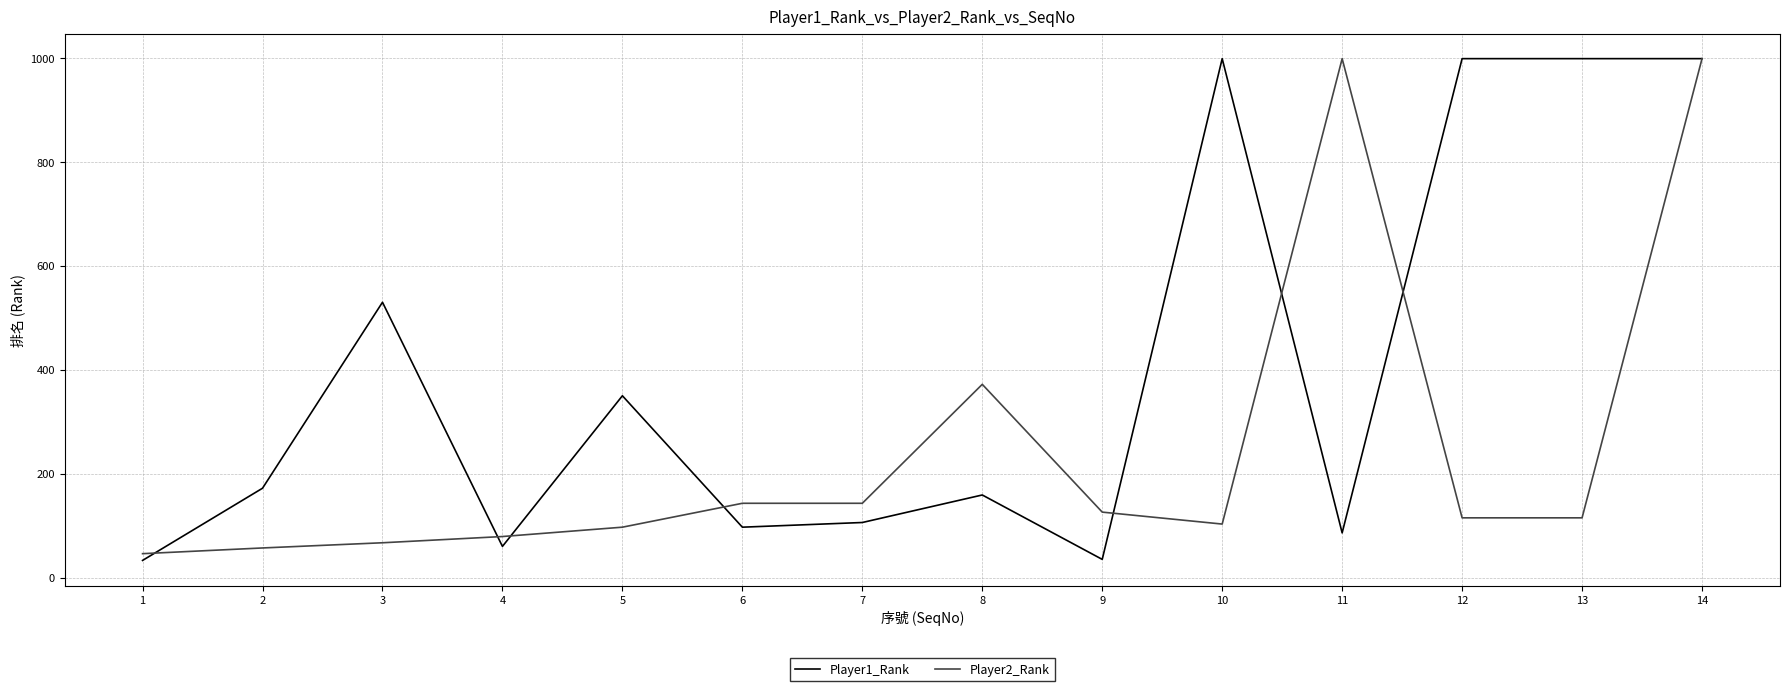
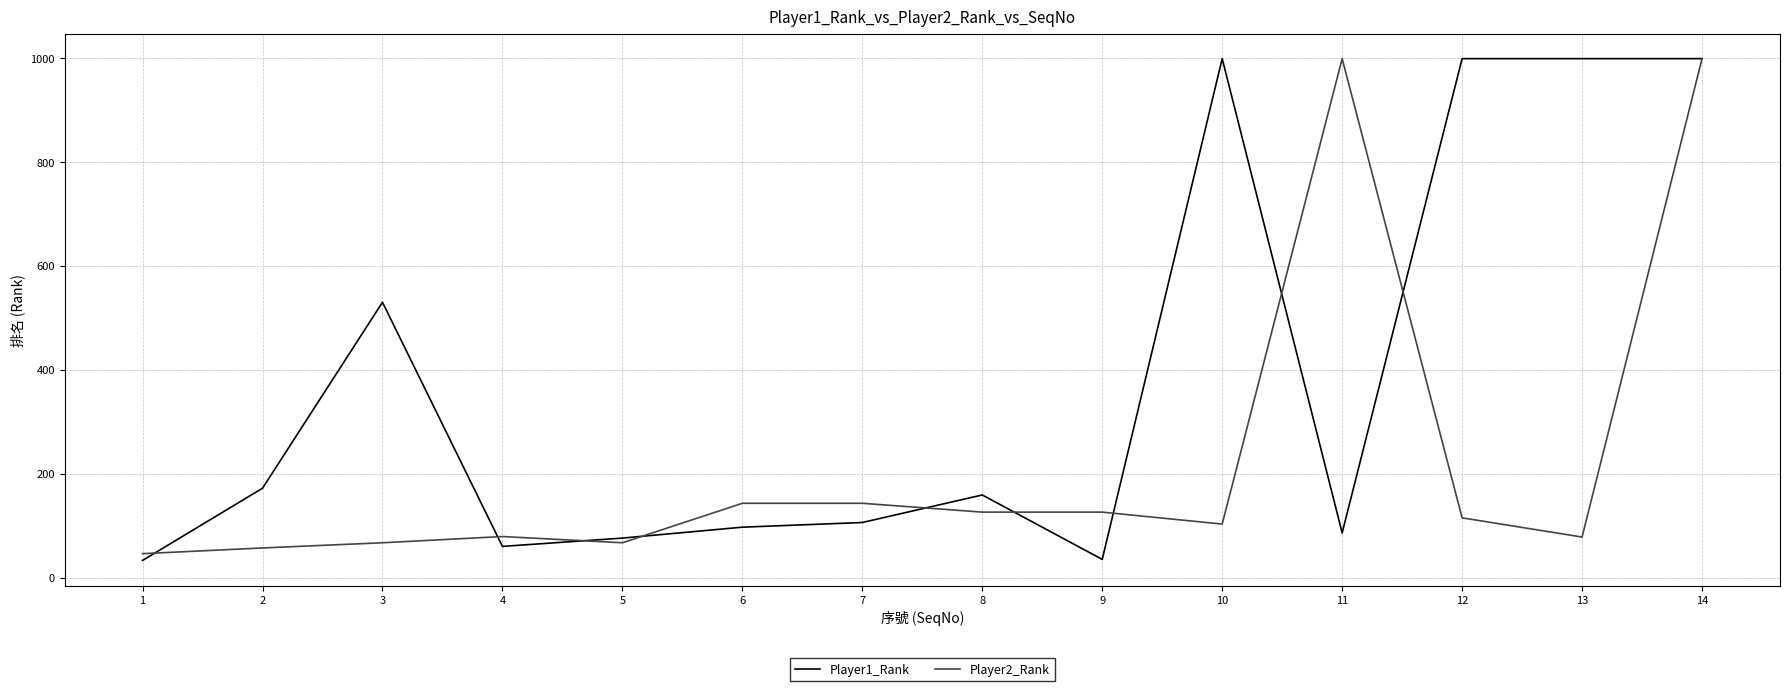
  {
    "Player1_Rank": {
      "1": 30,
      "2": 170,
      "3": 530,
      "4": 60,
-     "5": 350,
+     "5": 80,
      "6": 100,
      "7": 110,
      "8": 160,
      "9": 40,
      "10": 1000,
      "11": 90,
      "12": 1000,
      "13": 1000
    },
    "Player2_Rank": {
      "1": 50,
      "2": 60,
      "3": 70,
      "4": 80,
-     "5": 100,
+     "5": 70,
      "6": 140,
      "7": 140,
-     "8": 370,
+     "8": 130,
      "9": 130,
      "10": 100,
      "11": 1000,
      "12": 120,
-     "13": 120
+     "13": 80
    }
  }
